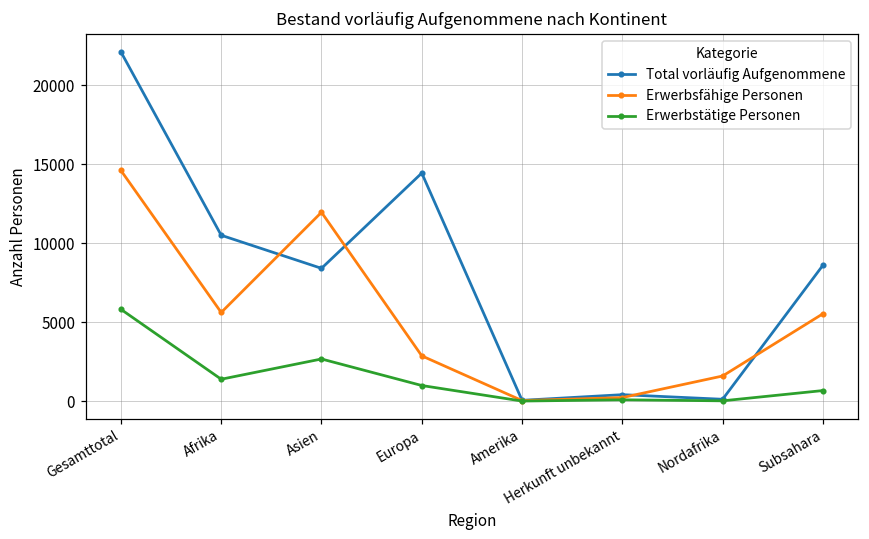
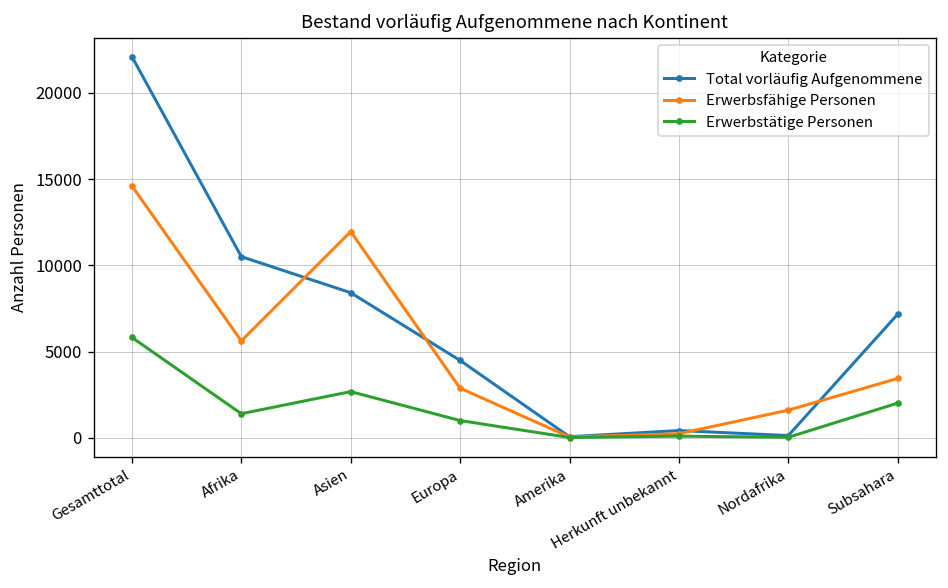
  {
    "Total vorläufig Aufgenommene": {
      "Gesamttotal": 22100,
      "Afrika": 10500,
      "Asien": 8400,
-     "Europa": 14400,
+     "Europa": 4500,
      "Herkunft unbekannt": 400,
-     "Subsahara": 8600
+     "Subsahara": 7200
    },
    "Erwerbsfähige Personen": {
      "Gesamttotal": 14600,
      "Afrika": 5600,
      "Asien": 12000,
      "Europa": 2900,
      "Nordafrika": 1600,
-     "Subsahara": 5500
+     "Subsahara": 3400
    },
    "Erwerbstätige Personen": {
      "Gesamttotal": 5800,
      "Afrika": 1400,
      "Asien": 2700,
      "Europa": 1000,
-     "Subsahara": 700
+     "Subsahara": 2000
    }
  }
